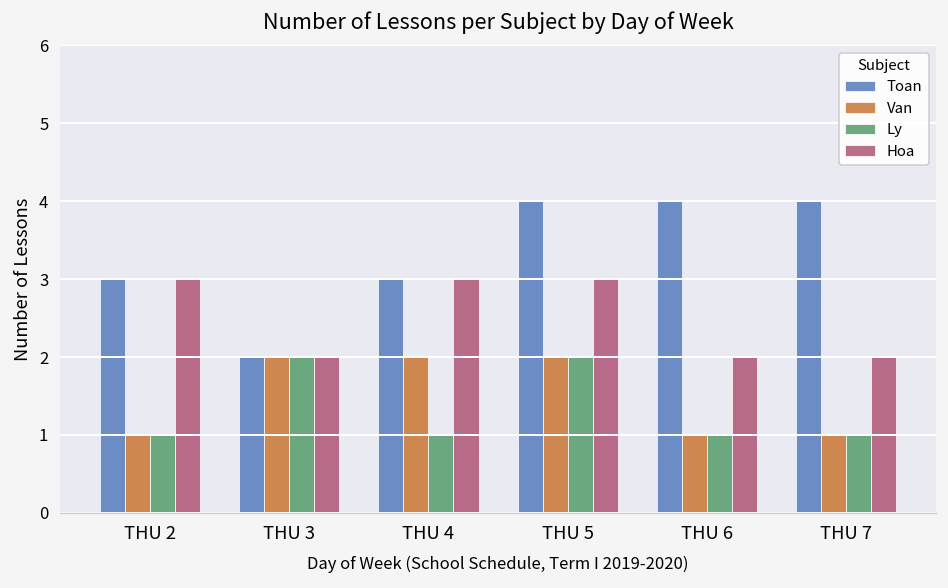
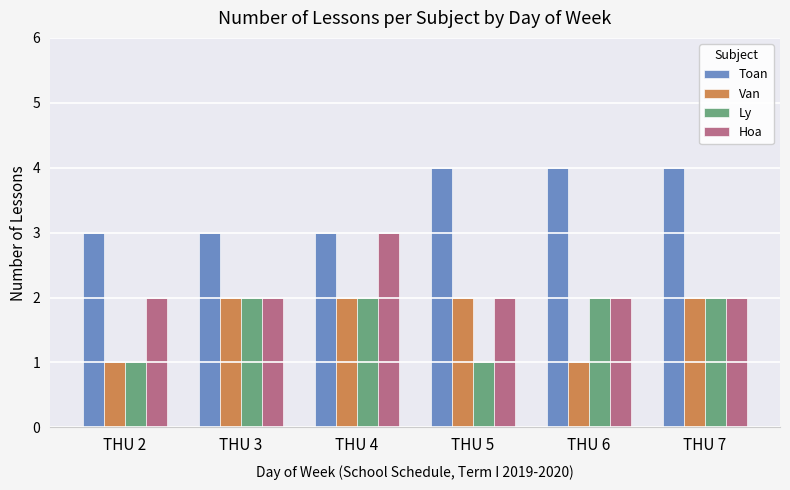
  {
    "Toan": {
      "THU 2": 3,
-     "THU 3": 2,
+     "THU 3": 3,
      "THU 4": 3,
      "THU 5": 4,
      "THU 6": 4,
      "THU 7": 4
    },
    "Van": {
      "THU 2": 1,
      "THU 3": 2,
      "THU 4": 2,
      "THU 5": 2,
      "THU 6": 1,
-     "THU 7": 1
+     "THU 7": 2
    },
    "Ly": {
      "THU 2": 1,
      "THU 3": 2,
-     "THU 4": 1,
-     "THU 5": 2,
-     "THU 6": 1,
-     "THU 7": 1
+     "THU 4": 2,
+     "THU 5": 1,
+     "THU 6": 2,
+     "THU 7": 2
    },
    "Hoa": {
-     "THU 2": 3,
+     "THU 2": 2,
      "THU 3": 2,
      "THU 4": 3,
-     "THU 5": 3,
+     "THU 5": 2,
      "THU 6": 2,
      "THU 7": 2
    }
  }
